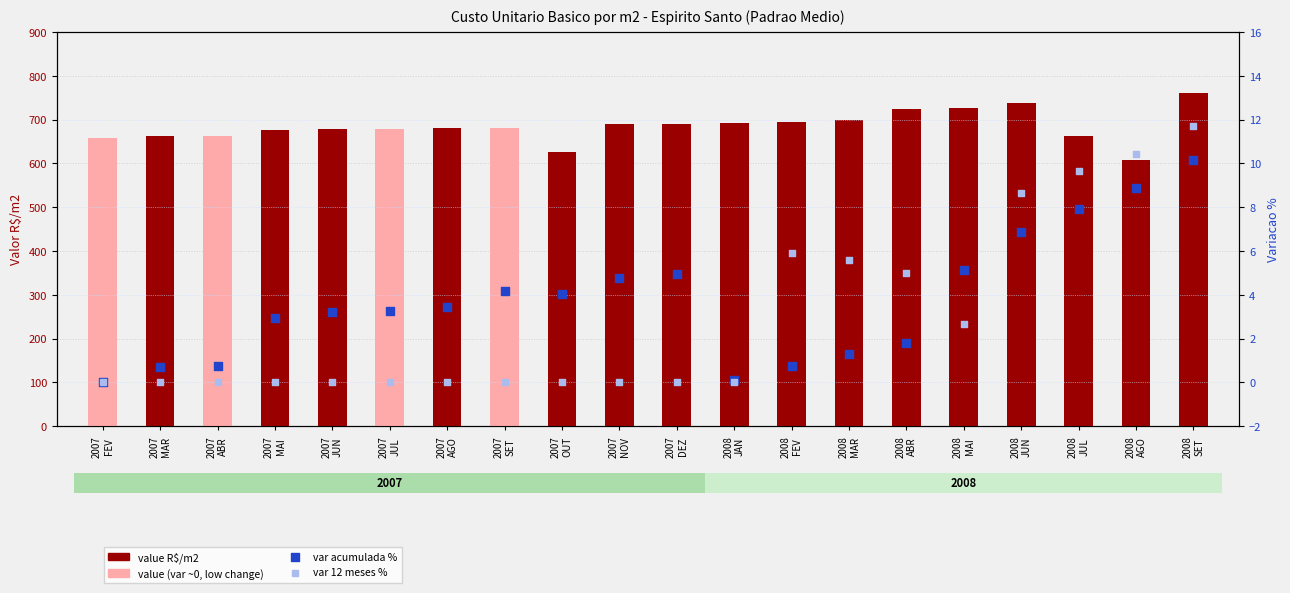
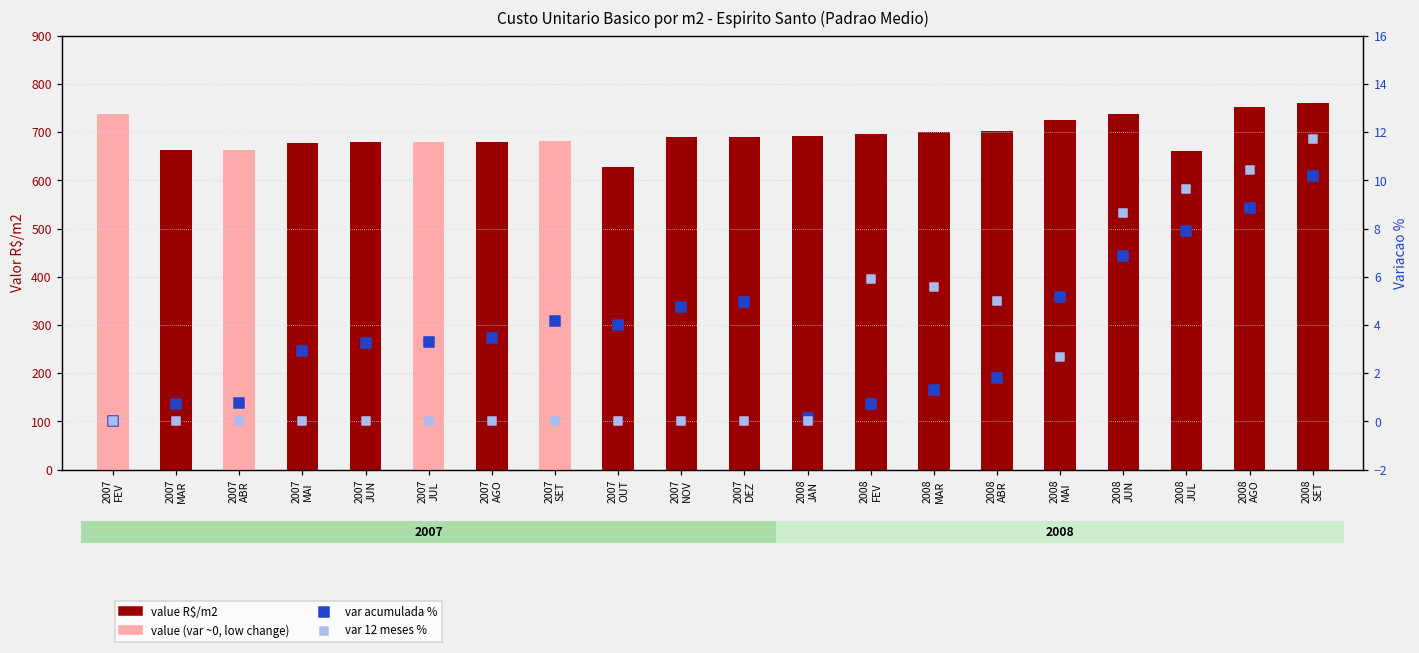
  {
    "value R$/m2": {
-     "2007 FEV": 660,
+     "2007 FEV": 740,
      "2007 MAR": 660,
      "2007 ABR": 660,
      "2007 MAI": 680,
      "2007 JUN": 680,
      "2007 JUL": 680,
      "2007 AGO": 680,
      "2007 SET": 680,
      "2007 OUT": 630,
      "2007 NOV": 690,
      "2007 DEZ": 690,
      "2008 JAN": 690,
      "2008 FEV": 700,
      "2008 MAR": 700,
-     "2008 ABR": 720,
+     "2008 ABR": 700,
      "2008 MAI": 730,
      "2008 JUN": 740,
      "2008 JUL": 660,
-     "2008 AGO": 610,
+     "2008 AGO": 750,
      "2008 SET": 760
    }
  }
